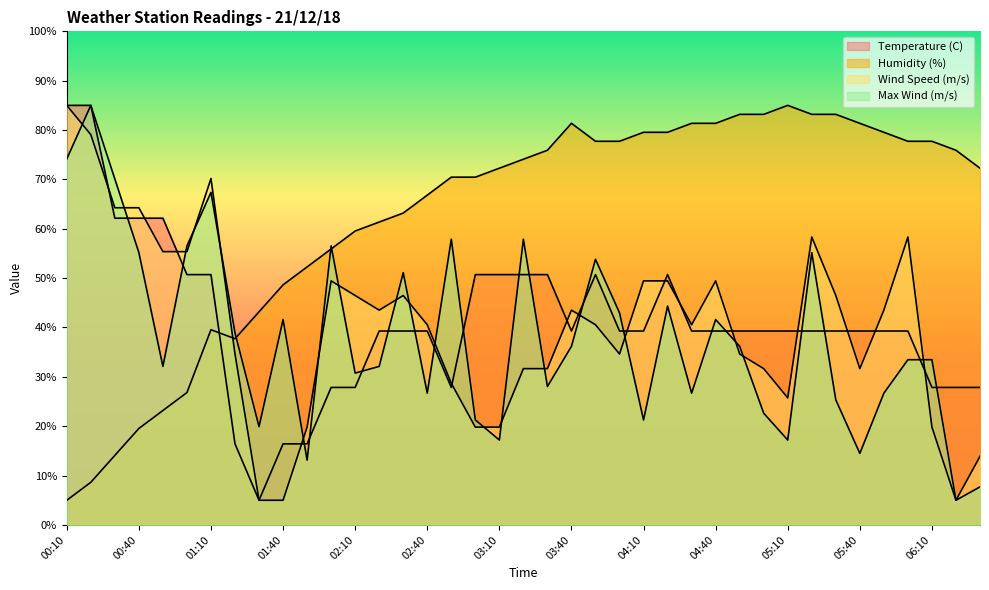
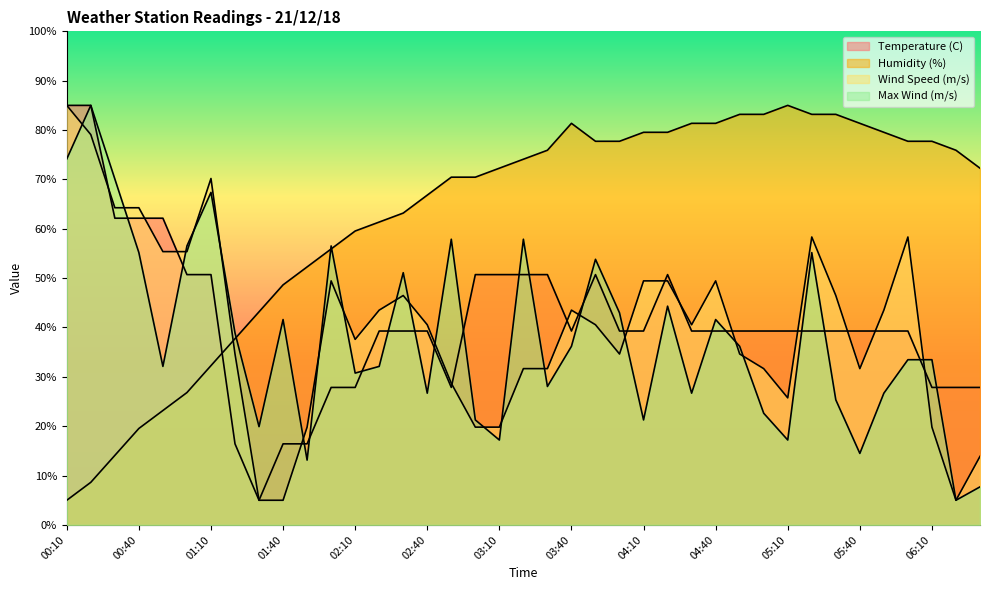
  {
    "Temperature (C)": {
      "00:40": "62%",
      "01:10": "51%",
      "01:40": "16%",
      "02:10": "28%",
      "02:40": "39%",
      "03:10": "51%",
      "03:40": "39%",
      "04:10": "39%",
      "04:40": "39%",
      "05:10": "39%",
      "05:40": "39%",
      "06:10": "28%"
    },
    "Humidity (%)": {
      "00:10": "5%",
      "00:40": "20%",
-     "01:10": "40%",
+     "01:10": "32%",
      "01:40": "49%",
      "02:10": "60%",
      "02:40": "67%",
      "03:10": "72%",
      "03:40": "81%",
      "04:10": "80%",
      "04:40": "81%",
      "05:10": "85%",
      "05:40": "81%",
      "06:10": "78%"
    },
    "Wind Speed (m/s)": {
      "00:40": "64%",
      "01:10": "70%",
      "01:40": "5%",
-     "02:10": "46%",
+     "02:10": "38%",
      "02:40": "41%",
      "03:10": "20%",
      "03:40": "44%",
      "04:10": "49%",
      "04:40": "49%",
      "05:10": "26%",
      "05:40": "32%",
      "06:10": "20%"
    },
    "Max Wind (m/s)": {
      "00:10": "74%",
      "00:40": "55%",
      "01:10": "67%",
      "01:40": "42%",
      "02:10": "31%",
      "02:40": "27%",
      "03:10": "17%",
      "03:40": "36%",
      "04:10": "21%",
      "04:40": "42%",
      "05:10": "17%",
      "05:40": "14%",
      "06:10": "33%"
    }
  }
